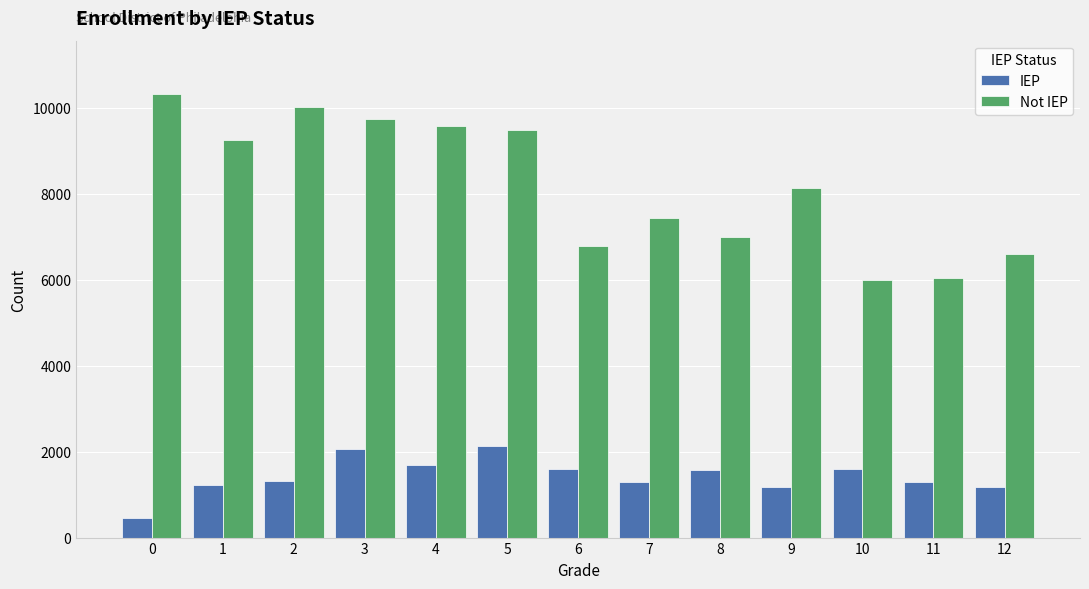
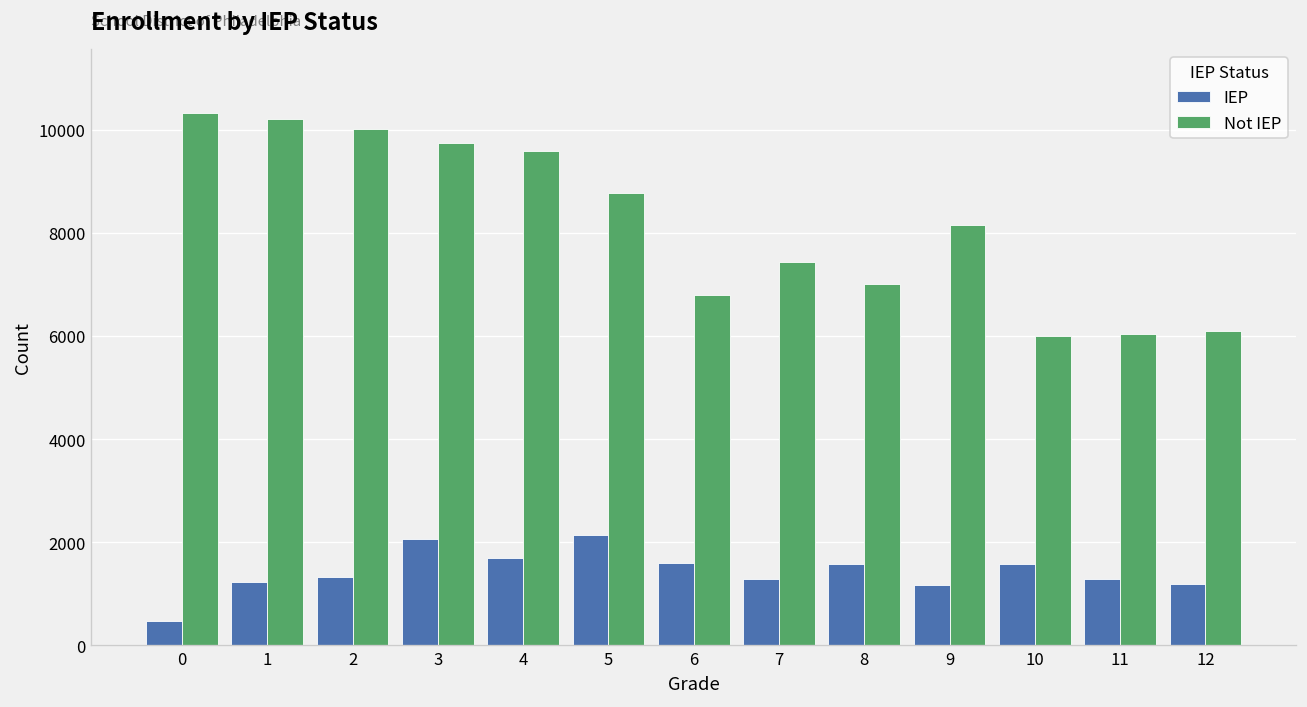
  {
    "IEP": {
      "0": 500,
      "1": 1200,
      "2": 1300,
      "3": 2100,
      "4": 1700,
      "5": 2100,
      "6": 1600,
      "7": 1300,
      "8": 1600,
      "9": 1200,
      "10": 1600,
      "11": 1300,
      "12": 1200
    },
    "Not IEP": {
      "0": 10300,
-     "1": 9300,
+     "1": 10200,
      "2": 10000,
      "3": 9700,
      "4": 9600,
-     "5": 9500,
+     "5": 8800,
      "6": 6800,
      "7": 7400,
      "8": 7000,
      "9": 8100,
      "10": 6000,
      "11": 6000,
-     "12": 6600
+     "12": 6100
    }
  }
